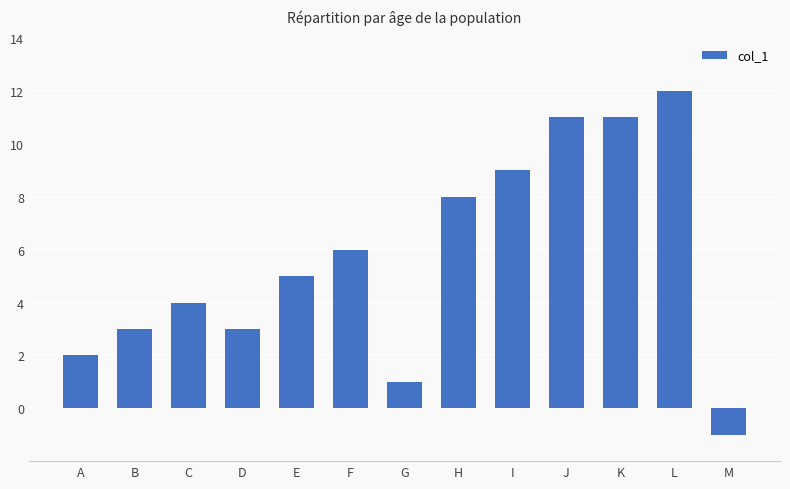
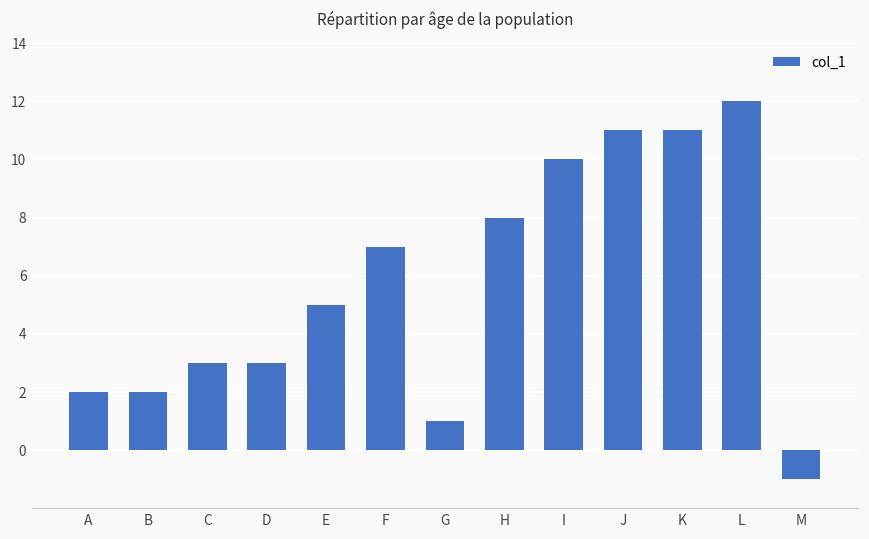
  {
    "A": 2,
-   "B": 3,
-   "C": 4,
+   "B": 2,
+   "C": 3,
    "D": 3,
    "E": 5,
-   "F": 6,
+   "F": 7,
    "G": 1,
    "H": 8,
-   "I": 9,
+   "I": 10,
    "J": 11,
    "K": 11,
    "L": 12,
    "M": -1
  }
